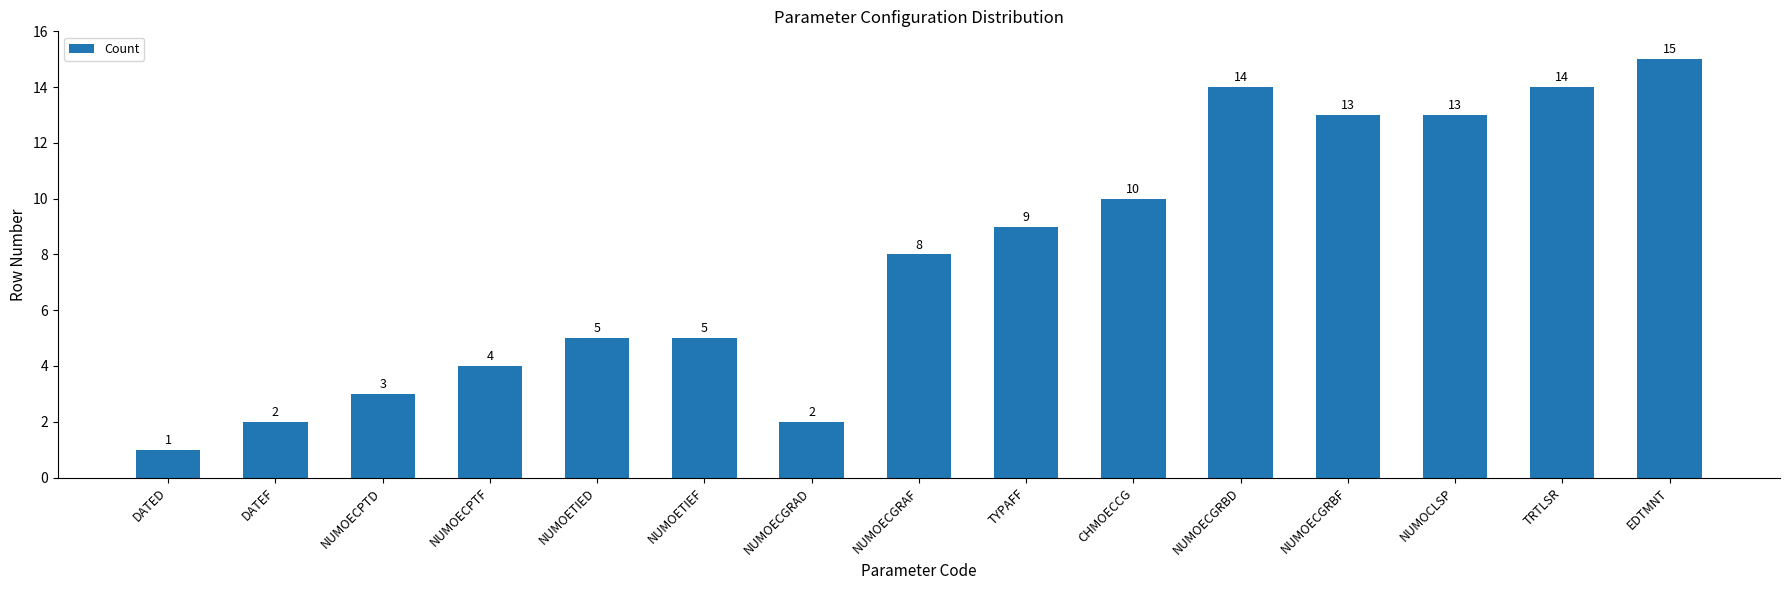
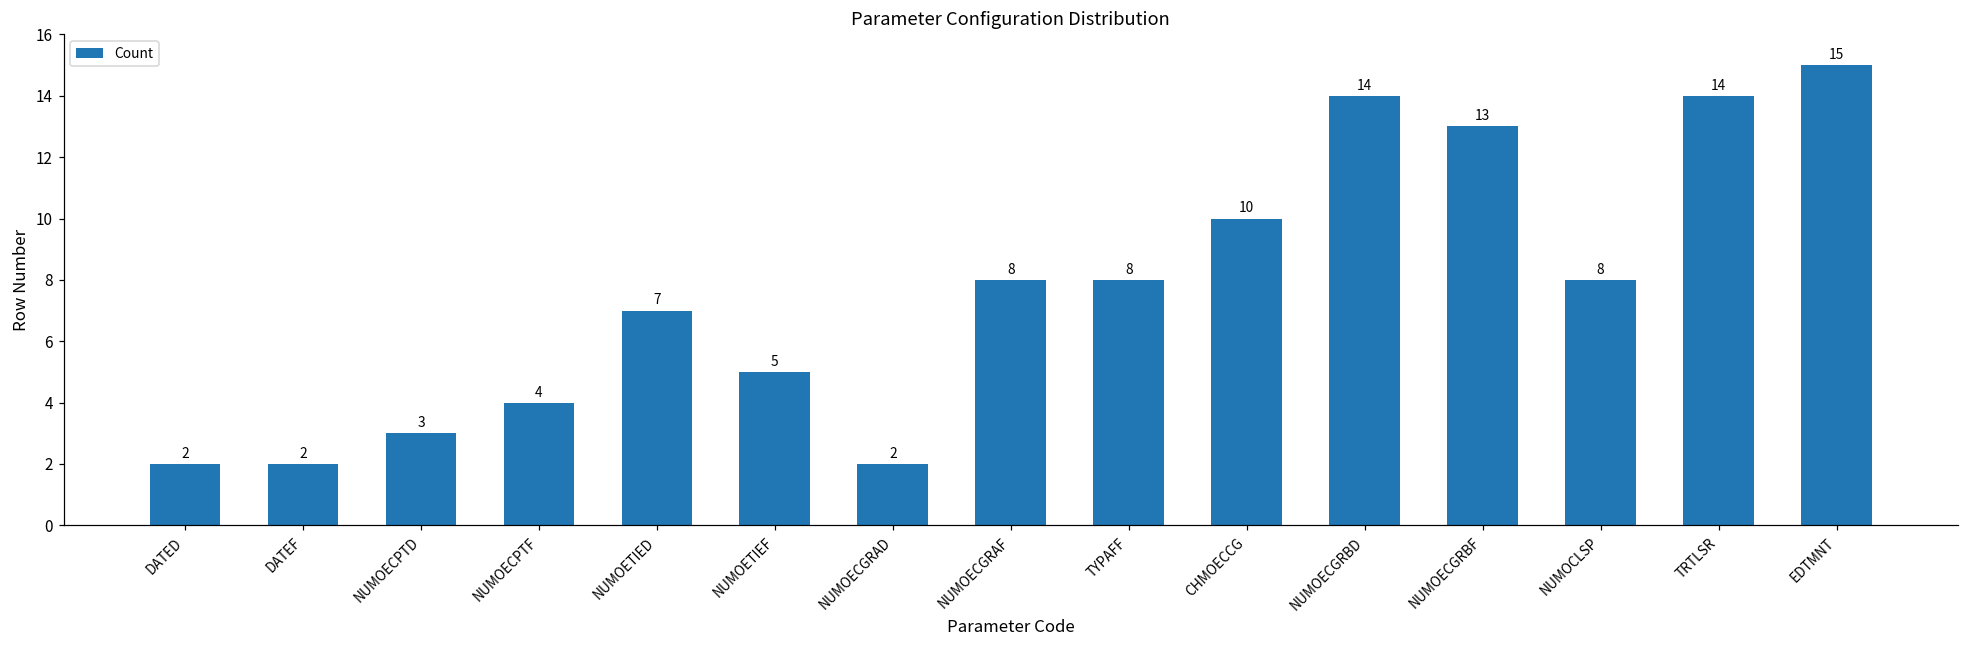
  {
-   "DATED": 1,
+   "DATED": 2,
    "DATEF": 2,
    "NUMOECPTD": 3,
    "NUMOECPTF": 4,
-   "NUMOETIED": 5,
+   "NUMOETIED": 7,
    "NUMOETIEF": 5,
    "NUMOECGRAD": 2,
    "NUMOECGRAF": 8,
-   "TYPAFF": 9,
+   "TYPAFF": 8,
    "CHMOECCG": 10,
    "NUMOECGRBD": 14,
    "NUMOECGRBF": 13,
-   "NUMOCLSP": 13,
+   "NUMOCLSP": 8,
    "TRTLSR": 14,
    "EDTMNT": 15
  }
